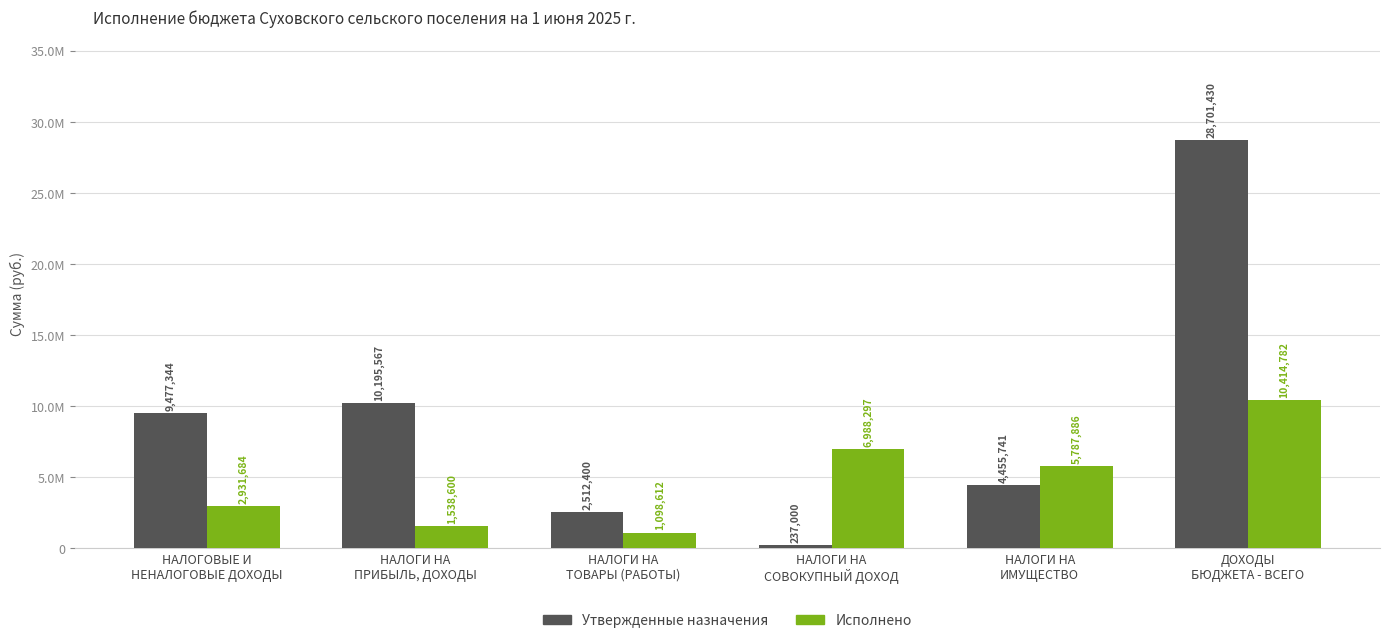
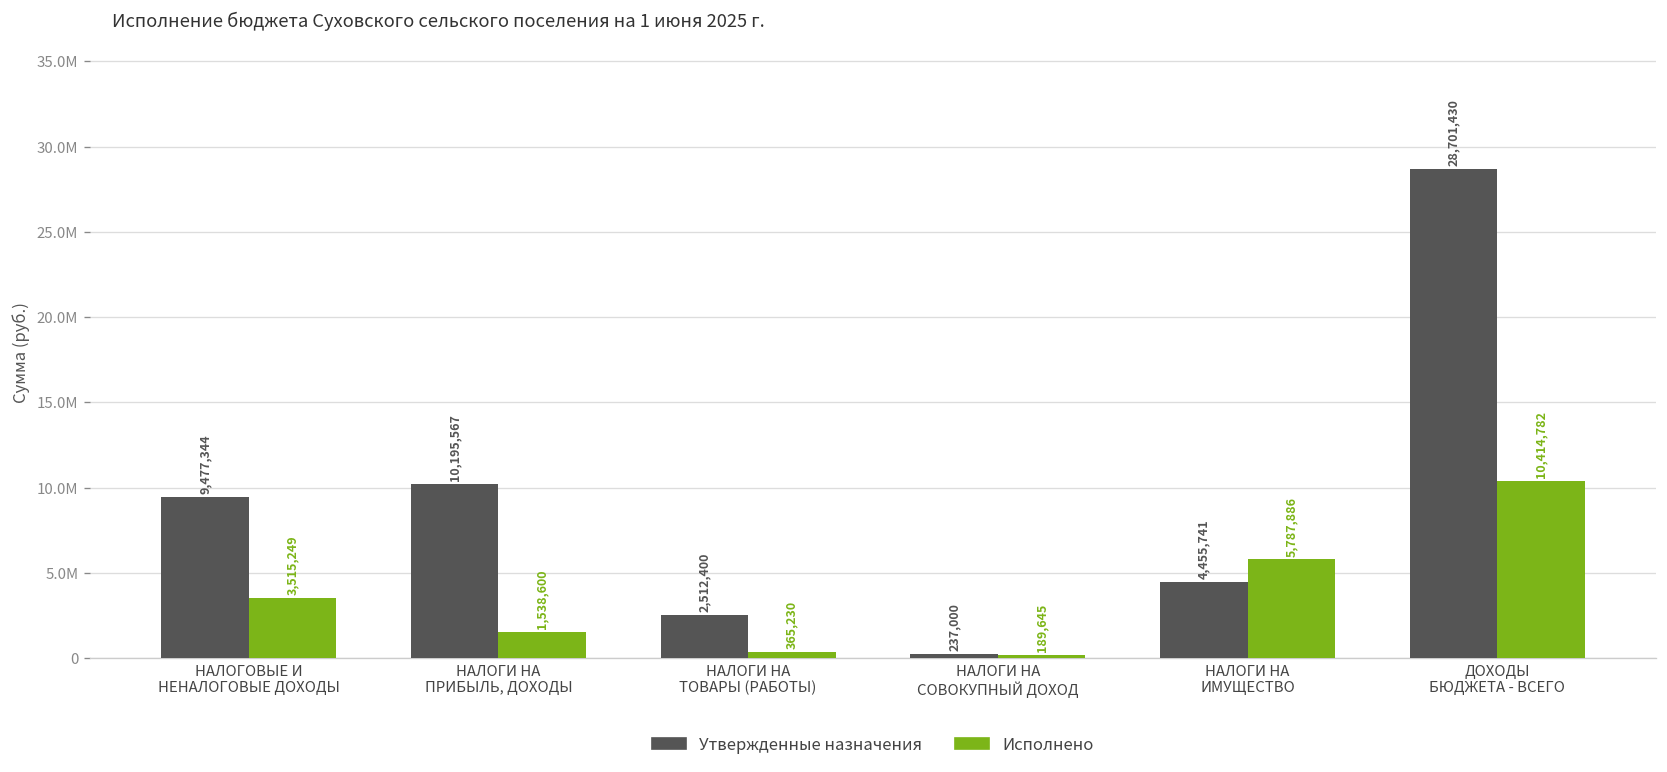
  {
    "Утвержденные назначения": {
      "НАЛОГОВЫЕ И НЕНАЛОГОВЫЕ ДОХОДЫ": "9,477,344",
      "НАЛОГИ НА ПРИБЫЛЬ, ДОХОДЫ": "10,195,567",
      "НАЛОГИ НА ТОВАРЫ (РАБОТЫ)": "2,512,400",
      "НАЛОГИ НА СОВОКУПНЫЙ ДОХОД": "237,000",
      "НАЛОГИ НА ИМУЩЕСТВО": "4,455,741",
      "ДОХОДЫ БЮДЖЕТА - ВСЕГО": "28,701,430"
    },
    "Исполнено": {
-     "НАЛОГОВЫЕ И НЕНАЛОГОВЫЕ ДОХОДЫ": "2,931,684",
+     "НАЛОГОВЫЕ И НЕНАЛОГОВЫЕ ДОХОДЫ": "3,515,249",
      "НАЛОГИ НА ПРИБЫЛЬ, ДОХОДЫ": "1,538,600",
-     "НАЛОГИ НА ТОВАРЫ (РАБОТЫ)": "1,098,612",
-     "НАЛОГИ НА СОВОКУПНЫЙ ДОХОД": "6,988,297",
+     "НАЛОГИ НА ТОВАРЫ (РАБОТЫ)": "365,230",
+     "НАЛОГИ НА СОВОКУПНЫЙ ДОХОД": "189,645",
      "НАЛОГИ НА ИМУЩЕСТВО": "5,787,886",
      "ДОХОДЫ БЮДЖЕТА - ВСЕГО": "10,414,782"
    }
  }
